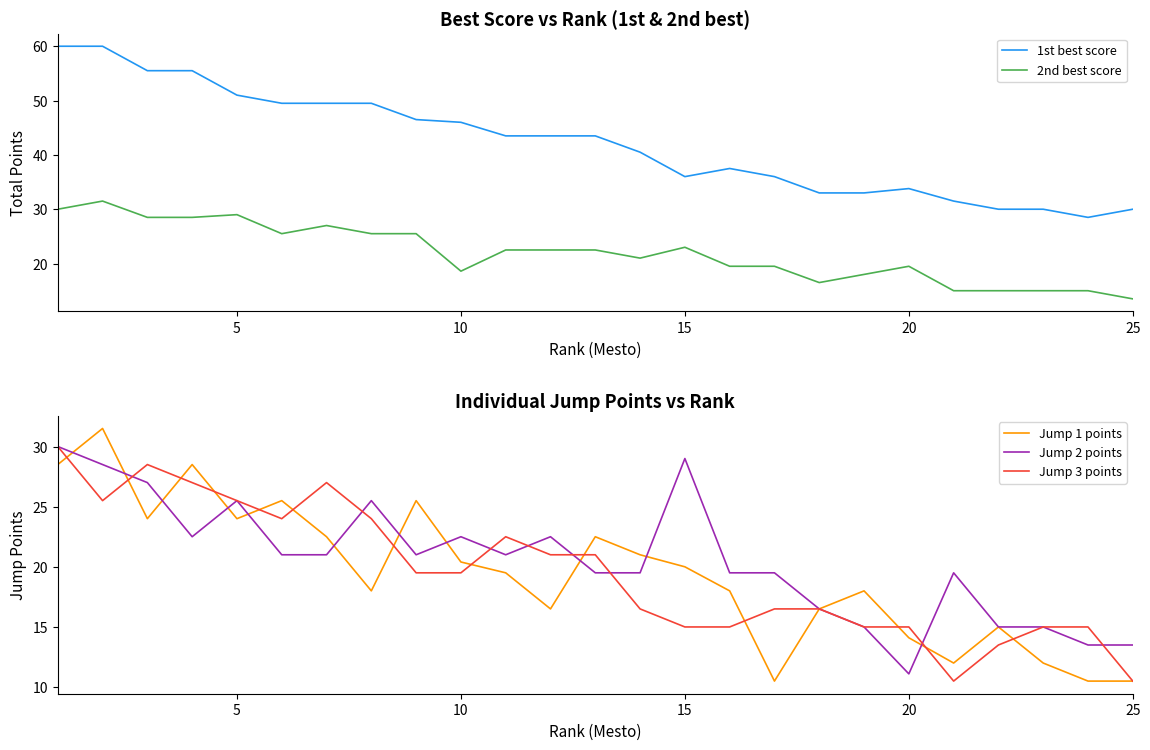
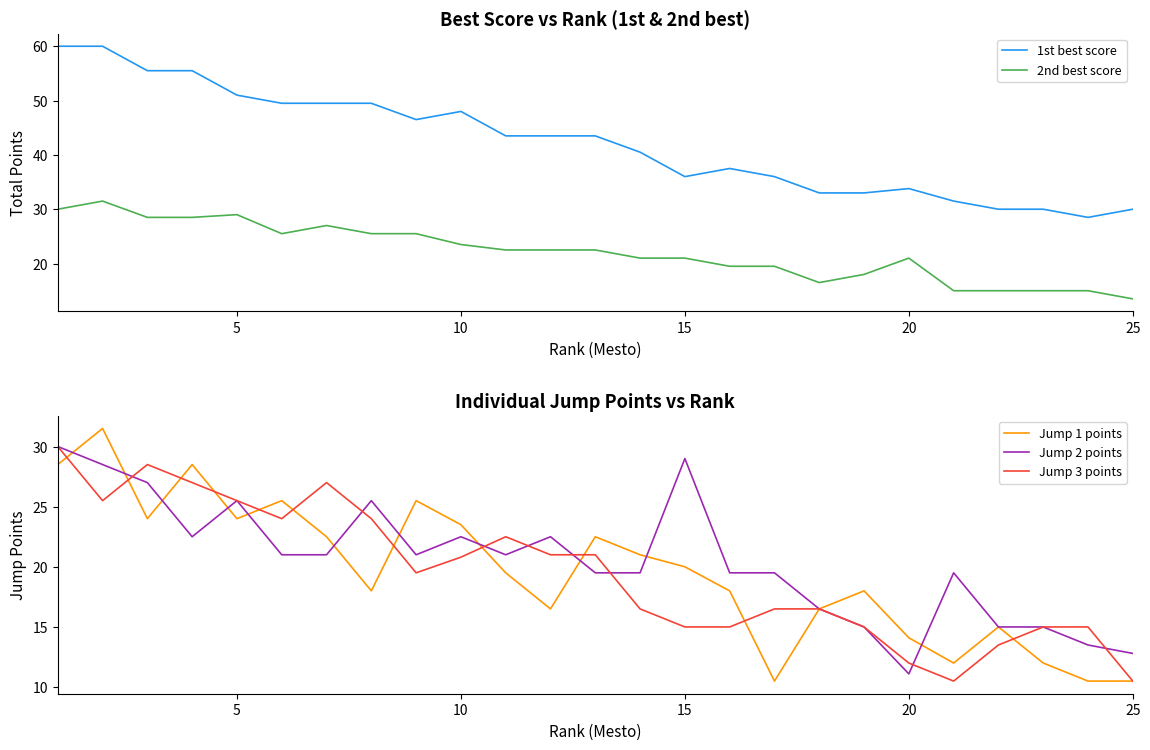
  {
    "Best Score vs Rank (1st & 2nd best)": {
      "1st best score": {
        "5": 51,
-       "10": 46,
+       "10": 48,
        "15": 36,
        "20": 34,
        "25": 30
      },
      "2nd best score": {
        "5": 29,
-       "10": 19,
-       "15": 23,
-       "20": 20,
+       "10": 24,
+       "15": 21,
+       "20": 21,
        "25": 14
      }
    },
    "Individual Jump Points vs Rank": {
      "Jump 1 points": {
        "5": 24.0,
-       "10": 20.4,
+       "10": 23.5,
        "15": 20.0,
        "20": 14.1
      },
      "Jump 2 points": {
        "10": 22.5,
        "15": 29.0,
        "20": 11.1,
-       "25": 13.5
+       "25": 12.8
      },
      "Jump 3 points": {
-       "10": 19.5,
+       "10": 20.8,
        "15": 15.0,
-       "20": 15
+       "20": 12
      }
    }
  }
